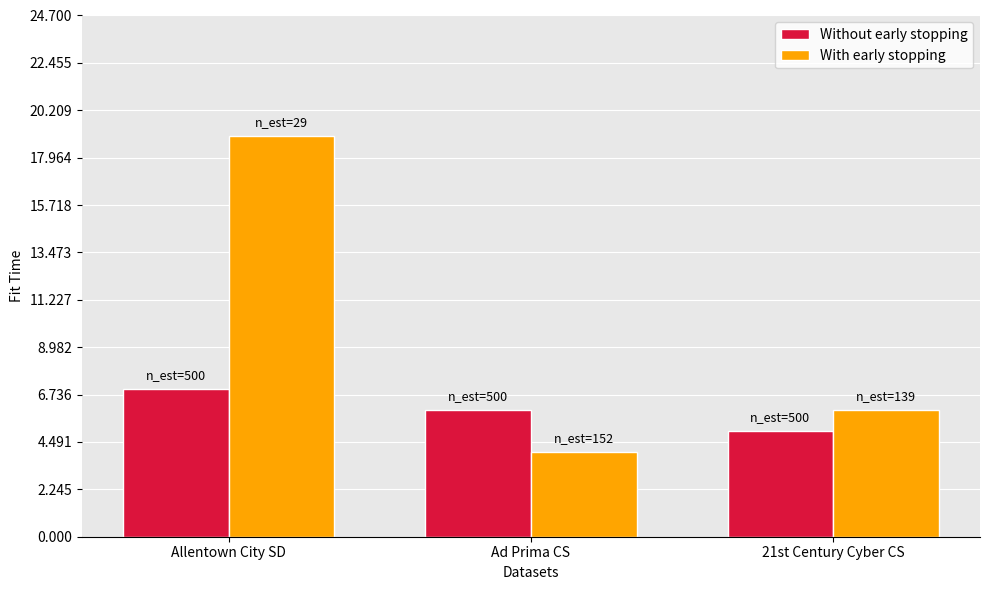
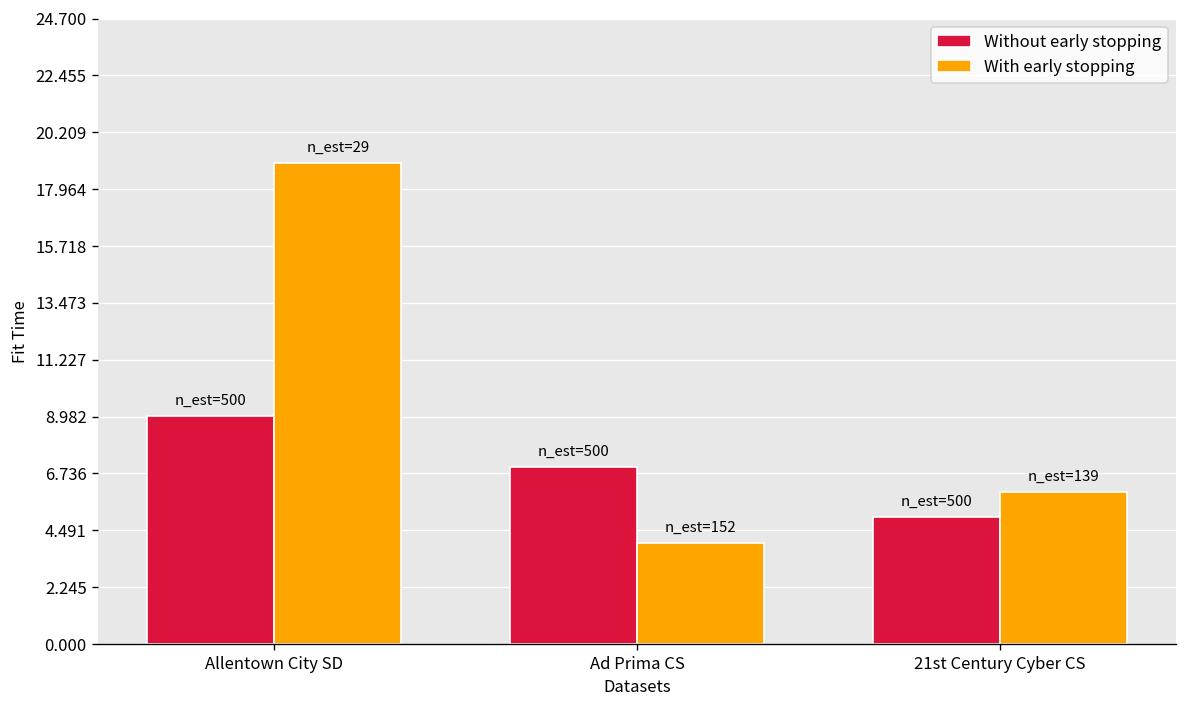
  {
    "Without early stopping": {
-     "Allentown City SD": 7,
-     "Ad Prima CS": 6
+     "Allentown City SD": 9,
+     "Ad Prima CS": 7
    }
  }
